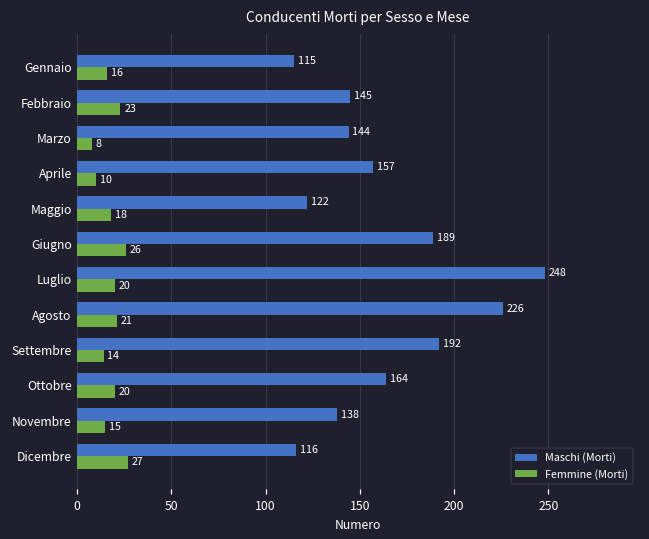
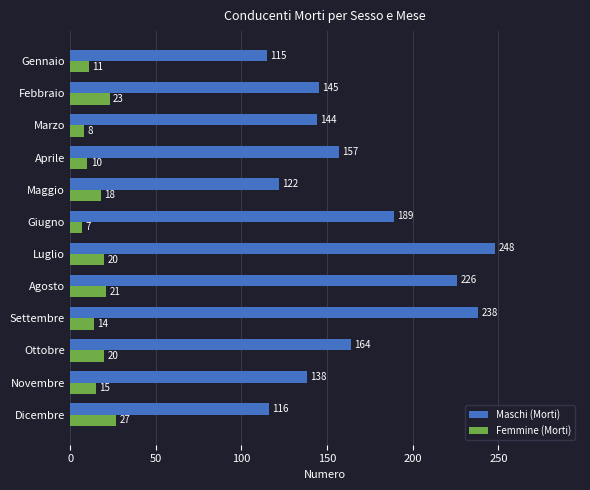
  {
    "Maschi (Morti)": {
      "Gennaio": 115,
      "Febbraio": 145,
      "Marzo": 144,
      "Aprile": 157,
      "Maggio": 122,
      "Giugno": 189,
      "Luglio": 248,
      "Agosto": 226,
-     "Settembre": 192,
+     "Settembre": 238,
      "Ottobre": 164,
      "Novembre": 138,
      "Dicembre": 116
    },
    "Femmine (Morti)": {
-     "Gennaio": 16,
+     "Gennaio": 11,
      "Febbraio": 23,
      "Marzo": 8,
      "Aprile": 10,
      "Maggio": 18,
-     "Giugno": 26,
+     "Giugno": 7,
      "Luglio": 20,
      "Agosto": 21,
      "Settembre": 14,
      "Ottobre": 20,
      "Novembre": 15,
      "Dicembre": 27
    }
  }
